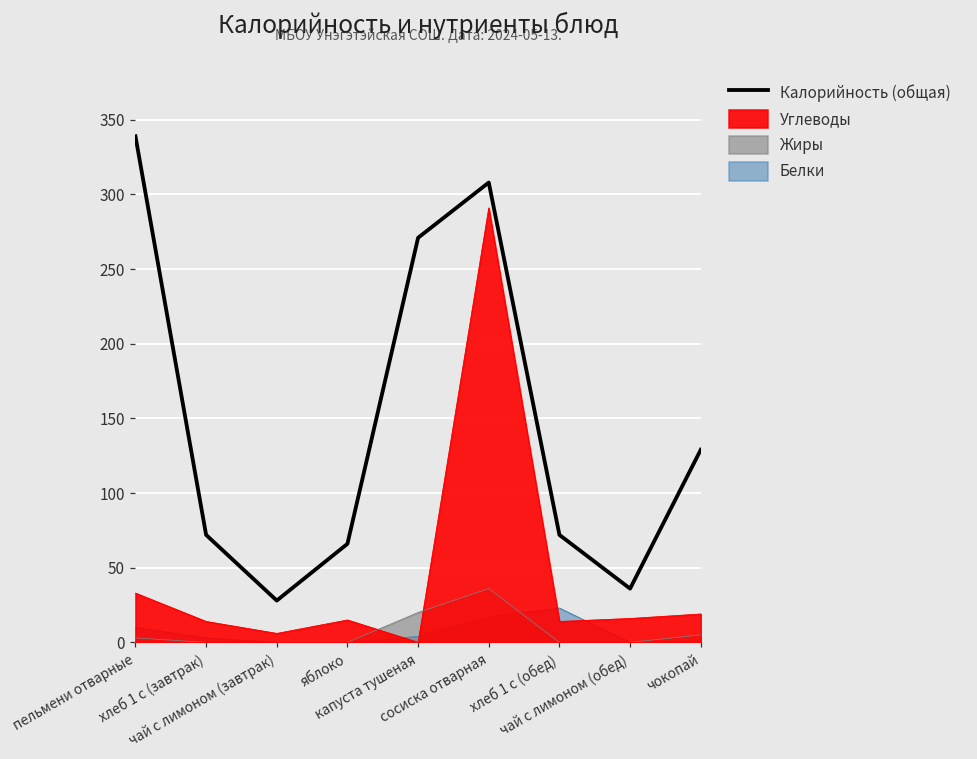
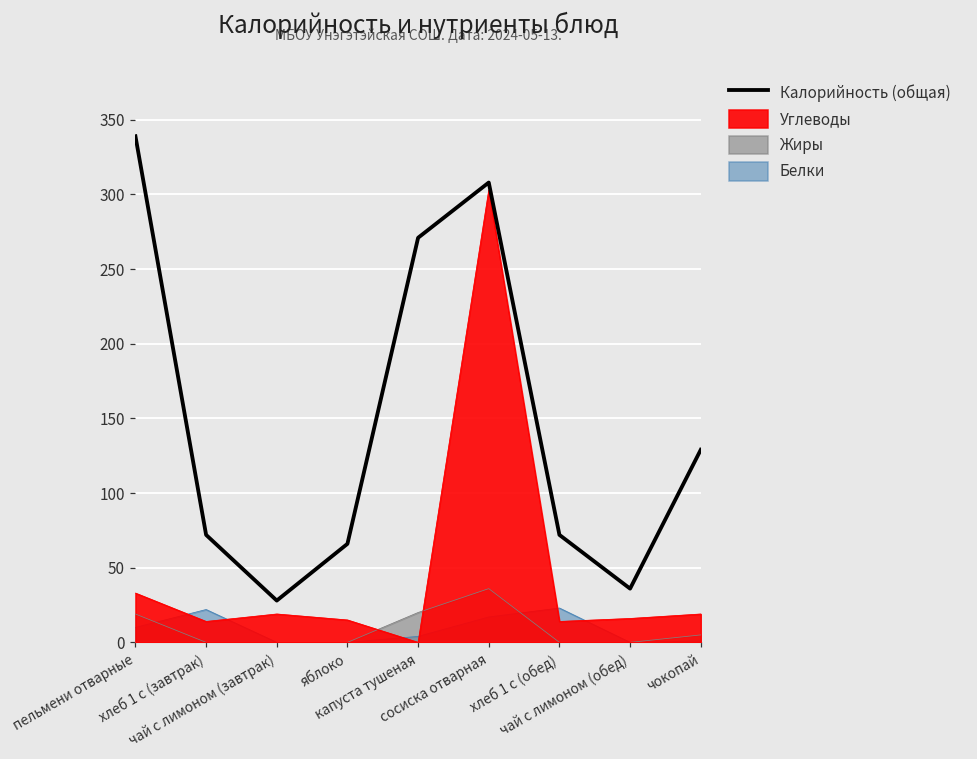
  {
    "Калорийность (общая)": {
      "пельмени отварные": 339,
      "хлеб 1 с (завтрак)": 72,
      "чай с лимоном (завтрак)": 28,
      "яблоко": 66,
      "капуста тушеная": 271,
      "сосиска отварная": 308,
      "хлеб 1 с (обед)": 72,
      "чай с лимоном (обед)": 36,
      "чокопай": 129
    },
    "Углеводы": {
      "пельмени отварные": 33,
      "хлеб 1 с (завтрак)": 14,
-     "чай с лимоном (завтрак)": 6,
+     "чай с лимоном (завтрак)": 19,
      "яблоко": 15,
      "капуста тушеная": 0,
-     "сосиска отварная": 291,
+     "сосиска отварная": 303,
      "хлеб 1 с (обед)": 14,
      "чай с лимоном (обед)": 16,
      "чокопай": 19
    },
    "Жиры": {
-     "пельмени отварные": 3,
+     "пельмени отварные": 19,
      "хлеб 1 с (завтрак)": 0,
      "капуста тушеная": 20,
      "сосиска отварная": 36,
      "хлеб 1 с (обед)": 0,
      "чокопай": 5
    },
    "Белки": {
      "пельмени отварные": 10,
-     "хлеб 1 с (завтрак)": 3,
+     "хлеб 1 с (завтрак)": 22,
      "капуста тушеная": 4,
      "сосиска отварная": 17,
      "хлеб 1 с (обед)": 23,
      "чокопай": 1
    }
  }
